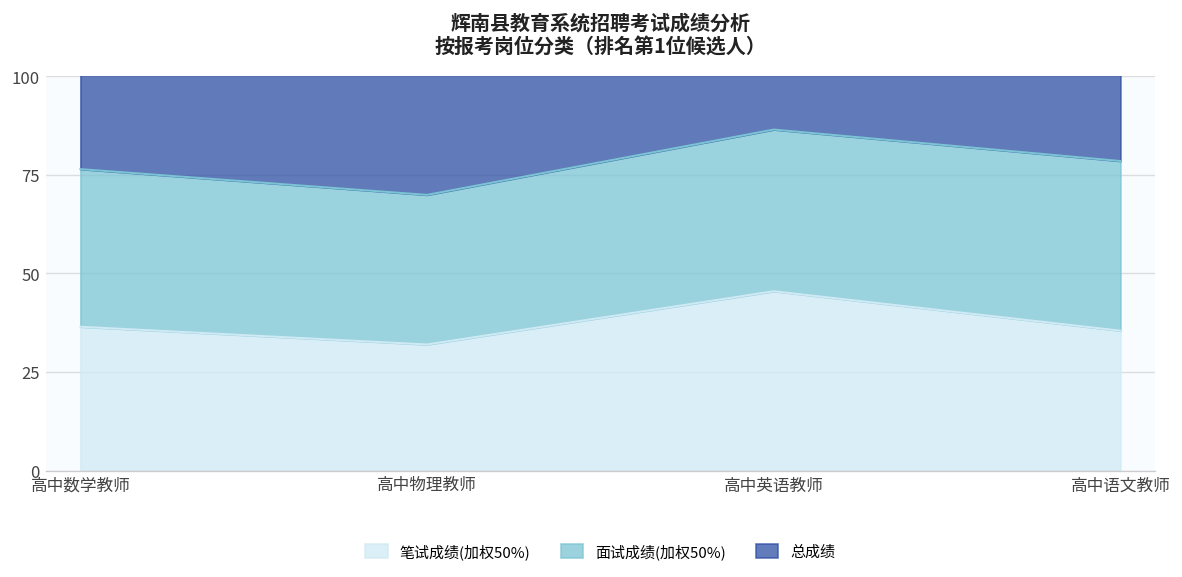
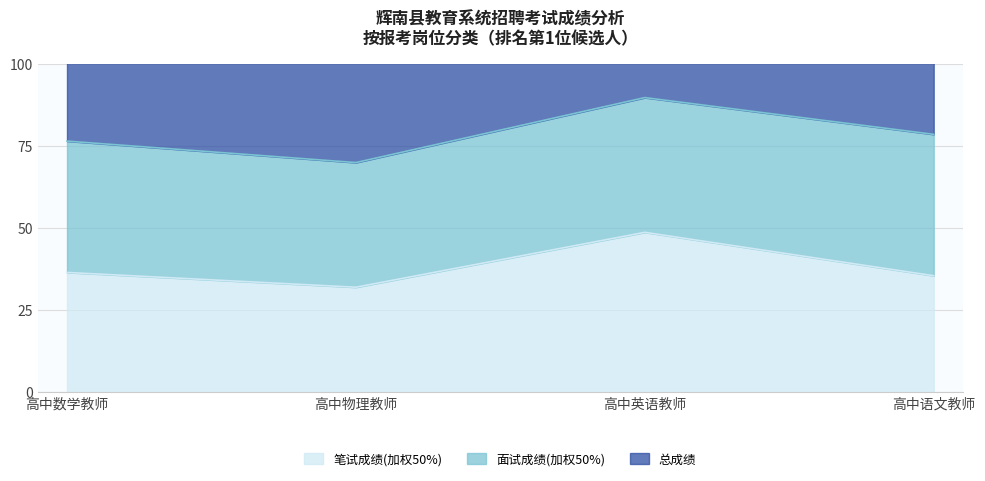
  {
    "笔试成绩(加权50%)": {
      "高中数学教师": 37,
      "高中物理教师": 32,
-     "高中英语教师": 46,
+     "高中英语教师": 49,
      "高中语文教师": 36
    },
    "面试成绩(加权50%)": {
      "高中数学教师": 40,
      "高中物理教师": 38,
      "高中英语教师": 41,
      "高中语文教师": 43
    }
  }
